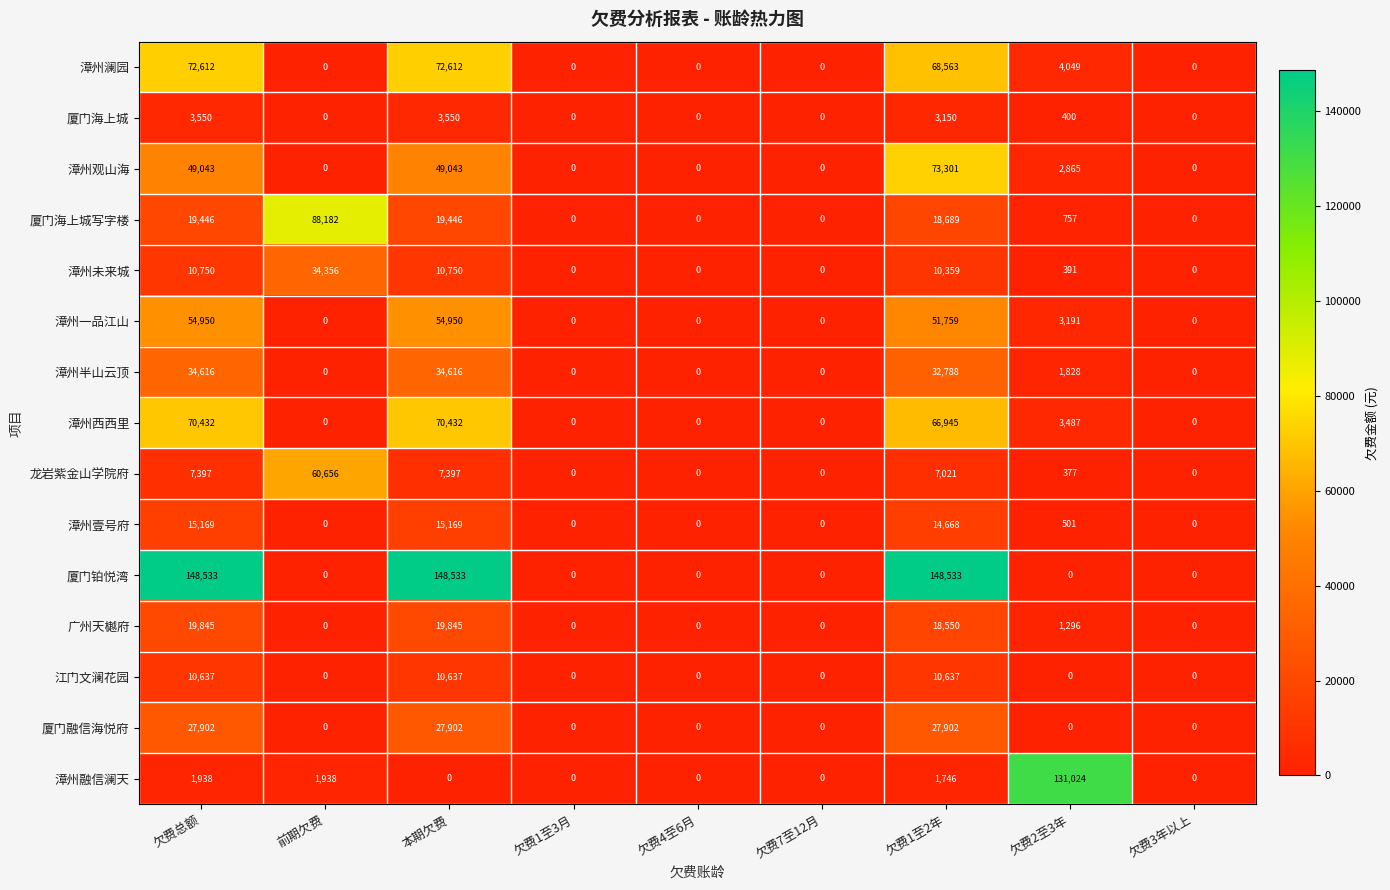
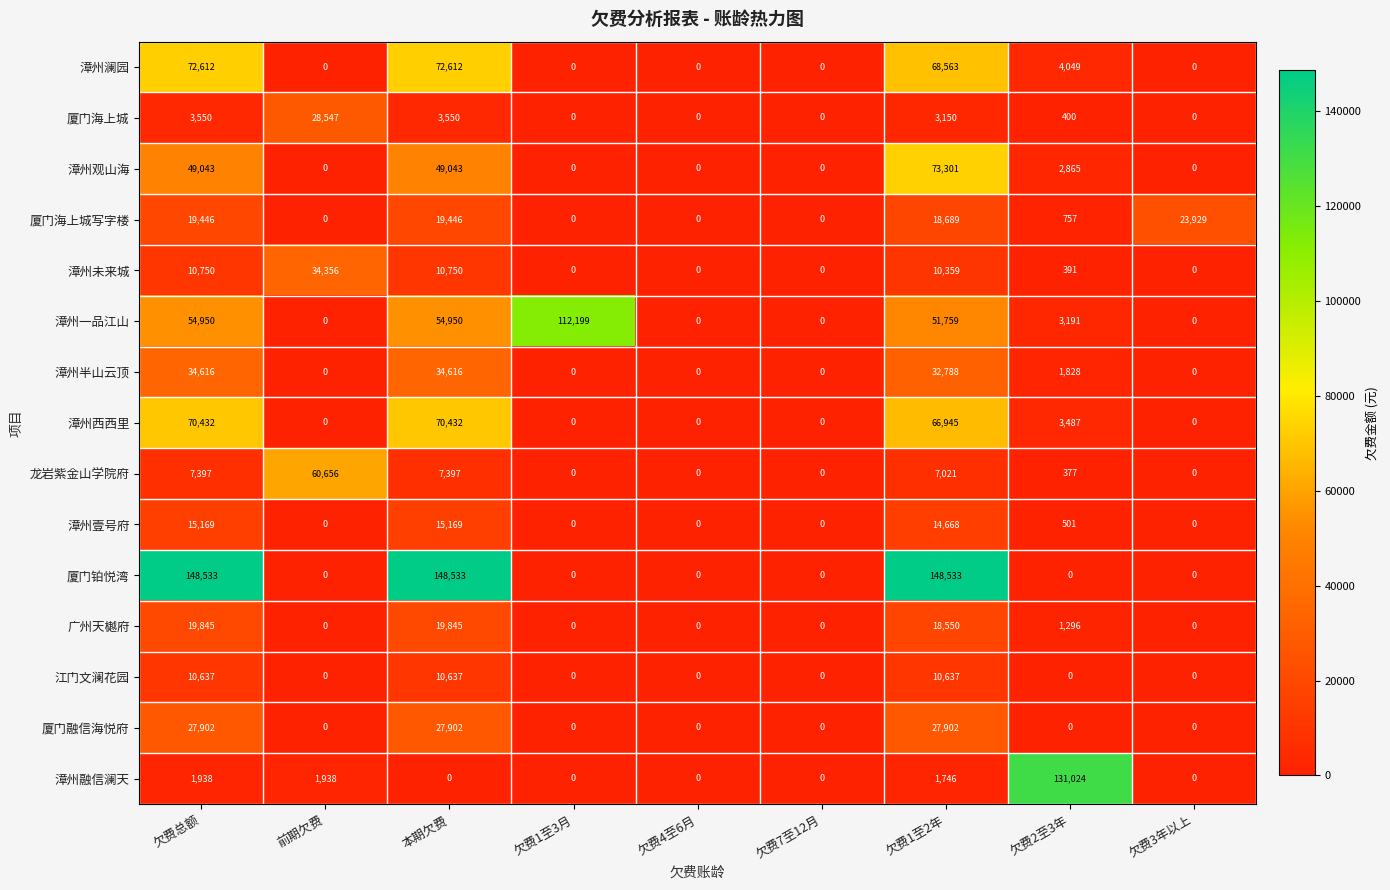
  {
    "漳州澜园": {
      "欠费总额": "72,612",
      "前期欠费": "0",
      "本期欠费": "72,612",
      "欠费1至3月": "0",
      "欠费4至6月": "0",
      "欠费7至12月": "0",
      "欠费1至2年": "68,563",
      "欠费2至3年": "4,049",
      "欠费3年以上": "0"
    },
    "厦门海上城": {
      "欠费总额": "3,550",
-     "前期欠费": "0",
+     "前期欠费": "28,547",
      "本期欠费": "3,550",
      "欠费1至3月": "0",
      "欠费4至6月": "0",
      "欠费7至12月": "0",
      "欠费1至2年": "3,150",
      "欠费2至3年": "400",
      "欠费3年以上": "0"
    },
    "漳州观山海": {
      "欠费总额": "49,043",
      "前期欠费": "0",
      "本期欠费": "49,043",
      "欠费1至3月": "0",
      "欠费4至6月": "0",
      "欠费7至12月": "0",
      "欠费1至2年": "73,301",
      "欠费2至3年": "2,865",
      "欠费3年以上": "0"
    },
    "厦门海上城写字楼": {
      "欠费总额": "19,446",
-     "前期欠费": "88,182",
+     "前期欠费": "0",
      "本期欠费": "19,446",
      "欠费1至3月": "0",
      "欠费4至6月": "0",
      "欠费7至12月": "0",
      "欠费1至2年": "18,689",
      "欠费2至3年": "757",
-     "欠费3年以上": "0"
+     "欠费3年以上": "23,929"
    },
    "漳州未来城": {
      "欠费总额": "10,750",
      "前期欠费": "34,356",
      "本期欠费": "10,750",
      "欠费1至3月": "0",
      "欠费4至6月": "0",
      "欠费7至12月": "0",
      "欠费1至2年": "10,359",
      "欠费2至3年": "391",
      "欠费3年以上": "0"
    },
    "漳州一品江山": {
      "欠费总额": "54,950",
      "前期欠费": "0",
      "本期欠费": "54,950",
-     "欠费1至3月": "0",
+     "欠费1至3月": "112,199",
      "欠费4至6月": "0",
      "欠费7至12月": "0",
      "欠费1至2年": "51,759",
      "欠费2至3年": "3,191",
      "欠费3年以上": "0"
    },
    "漳州半山云顶": {
      "欠费总额": "34,616",
      "前期欠费": "0",
      "本期欠费": "34,616",
      "欠费1至3月": "0",
      "欠费4至6月": "0",
      "欠费7至12月": "0",
      "欠费1至2年": "32,788",
      "欠费2至3年": "1,828",
      "欠费3年以上": "0"
    },
    "漳州西西里": {
      "欠费总额": "70,432",
      "前期欠费": "0",
      "本期欠费": "70,432",
      "欠费1至3月": "0",
      "欠费4至6月": "0",
      "欠费7至12月": "0",
      "欠费1至2年": "66,945",
      "欠费2至3年": "3,487",
      "欠费3年以上": "0"
    },
    "龙岩紫金山学院府": {
      "欠费总额": "7,397",
      "前期欠费": "60,656",
      "本期欠费": "7,397",
      "欠费1至3月": "0",
      "欠费4至6月": "0",
      "欠费7至12月": "0",
      "欠费1至2年": "7,021",
      "欠费2至3年": "377",
      "欠费3年以上": "0"
    },
    "漳州壹号府": {
      "欠费总额": "15,169",
      "前期欠费": "0",
      "本期欠费": "15,169",
      "欠费1至3月": "0",
      "欠费4至6月": "0",
      "欠费7至12月": "0",
      "欠费1至2年": "14,668",
      "欠费2至3年": "501",
      "欠费3年以上": "0"
    },
    "厦门铂悦湾": {
      "欠费总额": "148,533",
      "前期欠费": "0",
      "本期欠费": "148,533",
      "欠费1至3月": "0",
      "欠费4至6月": "0",
      "欠费7至12月": "0",
      "欠费1至2年": "148,533",
      "欠费2至3年": "0",
      "欠费3年以上": "0"
    },
    "广州天樾府": {
      "欠费总额": "19,845",
      "前期欠费": "0",
      "本期欠费": "19,845",
      "欠费1至3月": "0",
      "欠费4至6月": "0",
      "欠费7至12月": "0",
      "欠费1至2年": "18,550",
      "欠费2至3年": "1,296",
      "欠费3年以上": "0"
    },
    "江门文澜花园": {
      "欠费总额": "10,637",
      "前期欠费": "0",
      "本期欠费": "10,637",
      "欠费1至3月": "0",
      "欠费4至6月": "0",
      "欠费7至12月": "0",
      "欠费1至2年": "10,637",
      "欠费2至3年": "0",
      "欠费3年以上": "0"
    },
    "厦门融信海悦府": {
      "欠费总额": "27,902",
      "前期欠费": "0",
      "本期欠费": "27,902",
      "欠费1至3月": "0",
      "欠费4至6月": "0",
      "欠费7至12月": "0",
      "欠费1至2年": "27,902",
      "欠费2至3年": "0",
      "欠费3年以上": "0"
    },
    "漳州融信澜天": {
      "欠费总额": "1,938",
      "前期欠费": "1,938",
      "本期欠费": "0",
      "欠费1至3月": "0",
      "欠费4至6月": "0",
      "欠费7至12月": "0",
      "欠费1至2年": "1,746",
      "欠费2至3年": "131,024",
      "欠费3年以上": "0"
    }
  }
